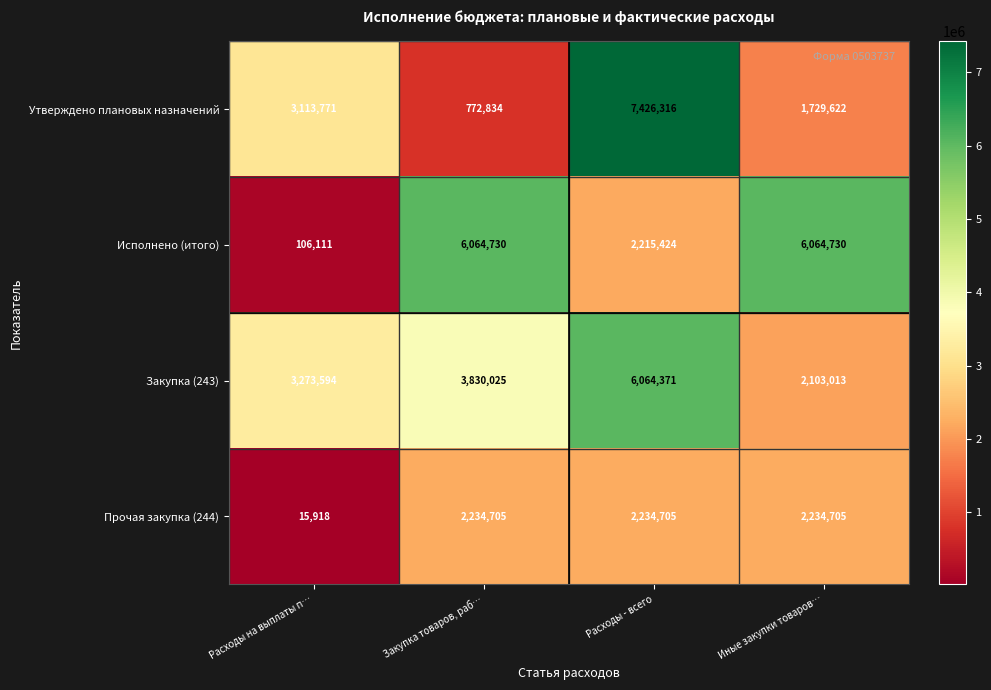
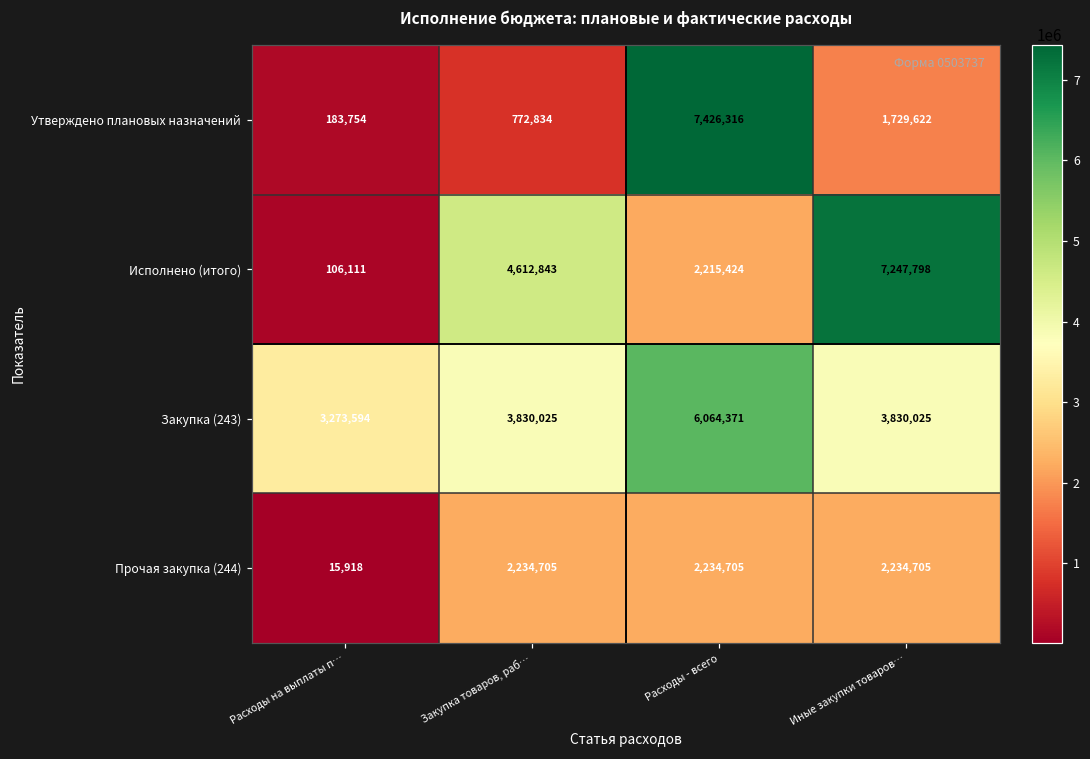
  {
    "Утверждено плановых назначений": {
-     "Расходы на выплаты п…": "3,113,771",
+     "Расходы на выплаты п…": "183,754",
      "Закупка товаров, раб…": "772,834",
      "Расходы - всего": "7,426,316"
    },
    "Исполнено (итого)": {
      "Расходы на выплаты п…": "106,111",
-     "Закупка товаров, раб…": "6,064,730",
+     "Закупка товаров, раб…": "4,612,843",
      "Расходы - всего": "2,215,424",
-     "Иные закупки товаров…": "6,064,730"
+     "Иные закупки товаров…": "7,247,798"
    },
    "Закупка (243)": {
      "Расходы на выплаты п…": "3,273,594",
      "Закупка товаров, раб…": "3,830,025",
      "Расходы - всего": "6,064,371",
-     "Иные закупки товаров…": "2,103,013"
+     "Иные закупки товаров…": "3,830,025"
    },
    "Прочая закупка (244)": {
      "Расходы на выплаты п…": "15,918",
      "Закупка товаров, раб…": "2,234,705",
      "Расходы - всего": "2,234,705",
      "Иные закупки товаров…": "2,234,705"
    }
  }
